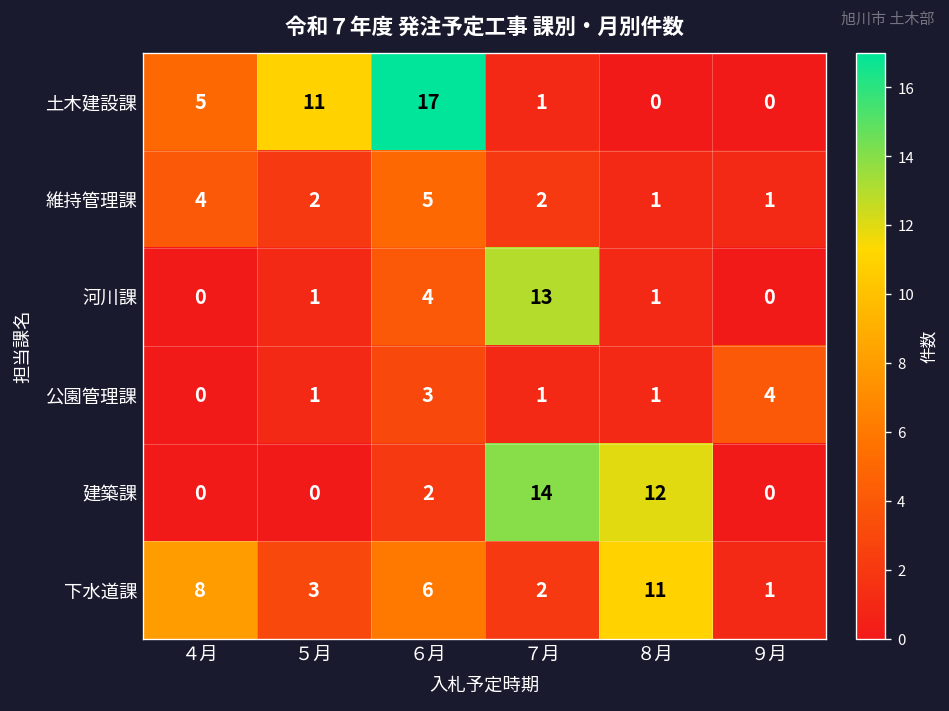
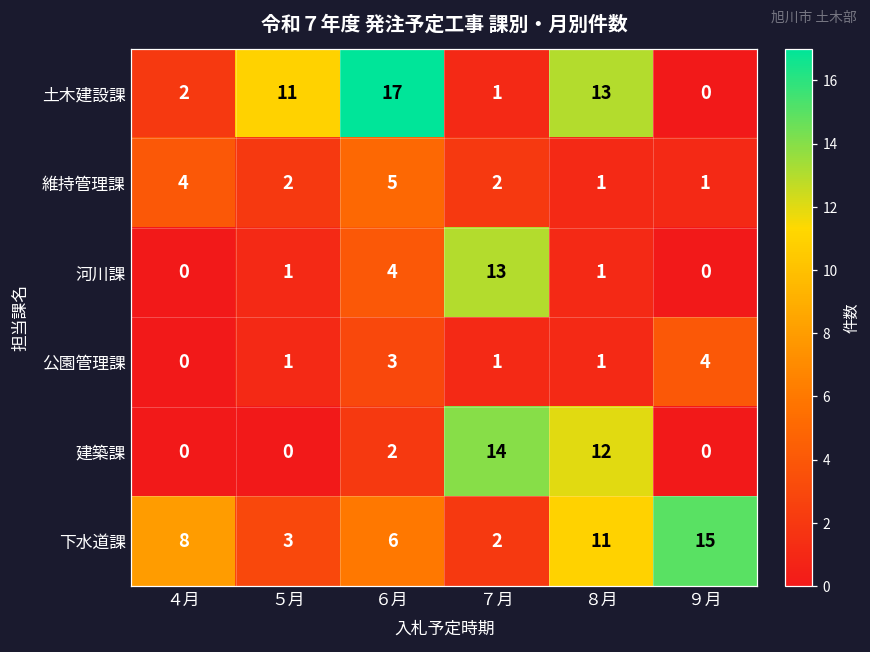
  {
    "土木建設課": {
-     "４月": 5,
+     "４月": 2,
      "５月": 11,
      "６月": 17,
      "７月": 1,
-     "８月": 0,
+     "８月": 13,
      "９月": 0
    },
    "維持管理課": {
      "４月": 4,
      "５月": 2,
      "６月": 5,
      "７月": 2,
      "８月": 1,
      "９月": 1
    },
    "河川課": {
      "４月": 0,
      "５月": 1,
      "６月": 4,
      "７月": 13,
      "８月": 1,
      "９月": 0
    },
    "公園管理課": {
      "４月": 0,
      "５月": 1,
      "６月": 3,
      "７月": 1,
      "８月": 1,
      "９月": 4
    },
    "建築課": {
      "４月": 0,
      "５月": 0,
      "６月": 2,
      "７月": 14,
      "８月": 12,
      "９月": 0
    },
    "下水道課": {
      "４月": 8,
      "５月": 3,
      "６月": 6,
      "７月": 2,
      "８月": 11,
-     "９月": 1
+     "９月": 15
    }
  }
